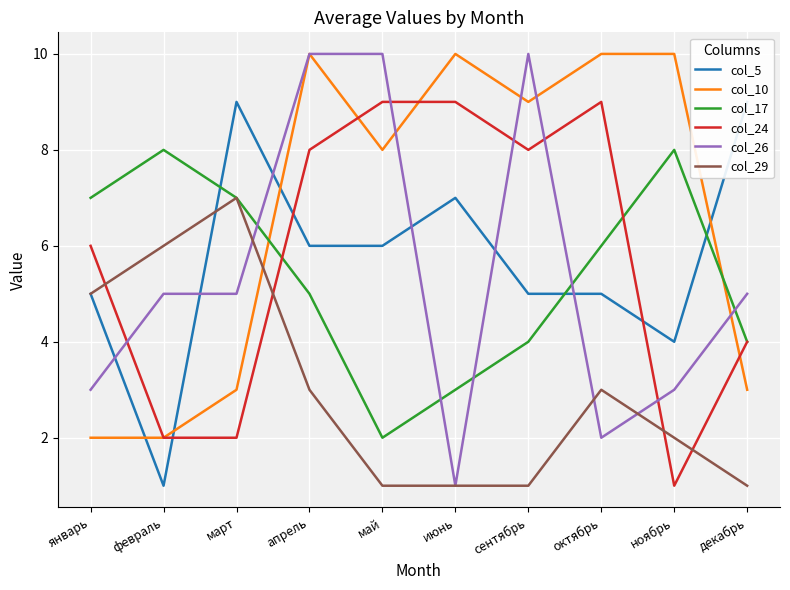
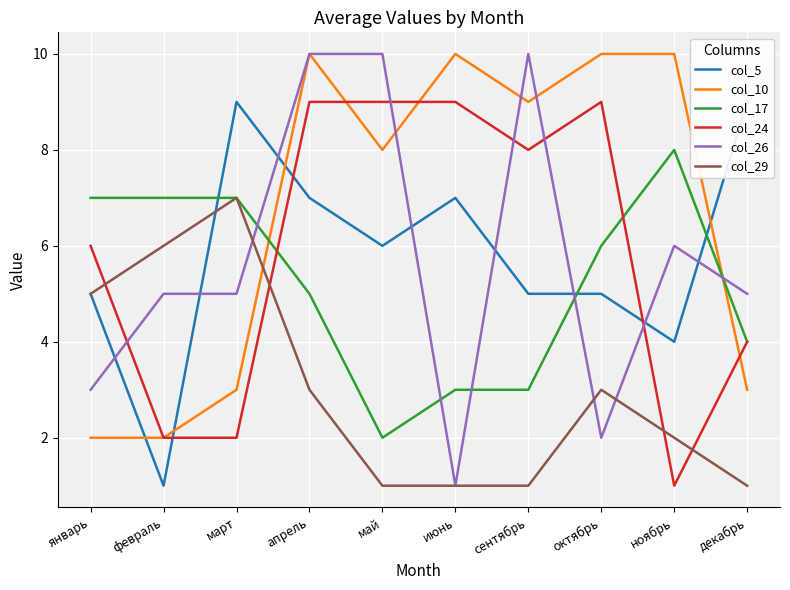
  {
    "col_5": {
      "февраль": 1,
      "март": 9,
-     "апрель": 6,
+     "апрель": 7,
      "май": 6,
      "июнь": 7,
      "сентябрь": 5,
      "октябрь": 5,
      "ноябрь": 4
    },
    "col_10": {
      "январь": 2,
      "март": 3,
      "май": 8,
      "июнь": 10,
      "сентябрь": 9,
      "октябрь": 10,
      "ноябрь": 10,
      "декабрь": 3
    },
    "col_17": {
      "январь": 7,
-     "февраль": 8,
+     "февраль": 7,
      "апрель": 5,
      "май": 2,
      "июнь": 3,
-     "сентябрь": 4,
+     "сентябрь": 3,
      "октябрь": 6,
      "ноябрь": 8
    },
    "col_24": {
      "январь": 6,
      "март": 2,
-     "апрель": 8,
+     "апрель": 9,
      "май": 9,
      "июнь": 9,
      "сентябрь": 8,
      "октябрь": 9,
      "ноябрь": 1
    },
    "col_26": {
      "январь": 3,
      "февраль": 5,
      "март": 5,
      "май": 10,
      "сентябрь": 10,
      "октябрь": 2,
-     "ноябрь": 3,
+     "ноябрь": 6,
      "декабрь": 5
    },
    "col_29": {
      "февраль": 6,
      "апрель": 3,
      "май": 1,
      "сентябрь": 1,
      "октябрь": 3,
      "ноябрь": 2,
      "декабрь": 1
    }
  }
